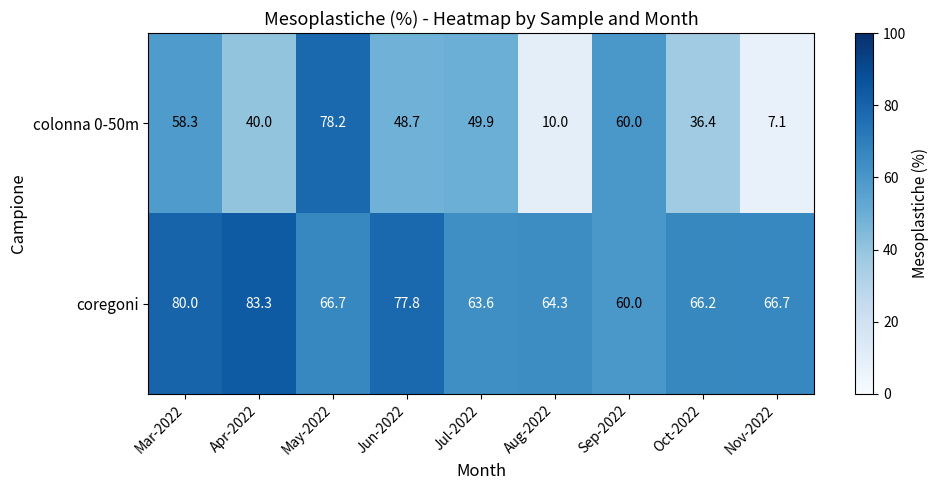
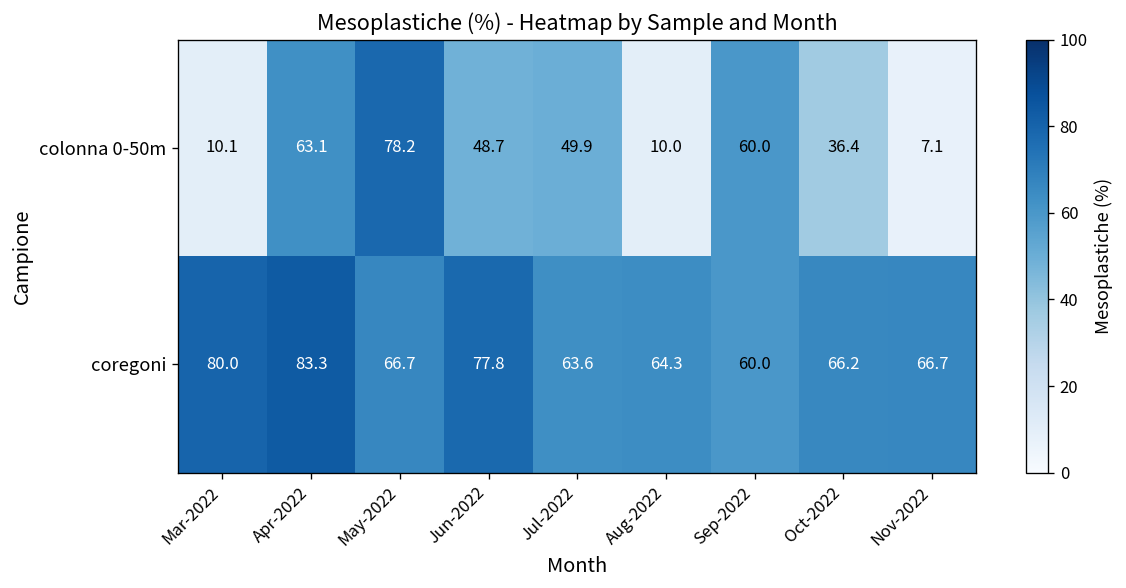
  {
    "colonna 0-50m": {
-     "Mar-2022": 58.3,
-     "Apr-2022": 40.0,
+     "Mar-2022": 10.1,
+     "Apr-2022": 63.1,
      "May-2022": 78.2,
      "Jun-2022": 48.7,
      "Jul-2022": 49.9,
      "Aug-2022": 10.0,
      "Sep-2022": 60.0,
      "Oct-2022": 36.4,
      "Nov-2022": 7.1
    },
    "coregoni": {
      "Mar-2022": 80.0,
      "Apr-2022": 83.3,
      "May-2022": 66.7,
      "Jun-2022": 77.8,
      "Jul-2022": 63.6,
      "Aug-2022": 64.3,
      "Sep-2022": 60.0,
      "Oct-2022": 66.2,
      "Nov-2022": 66.7
    }
  }
